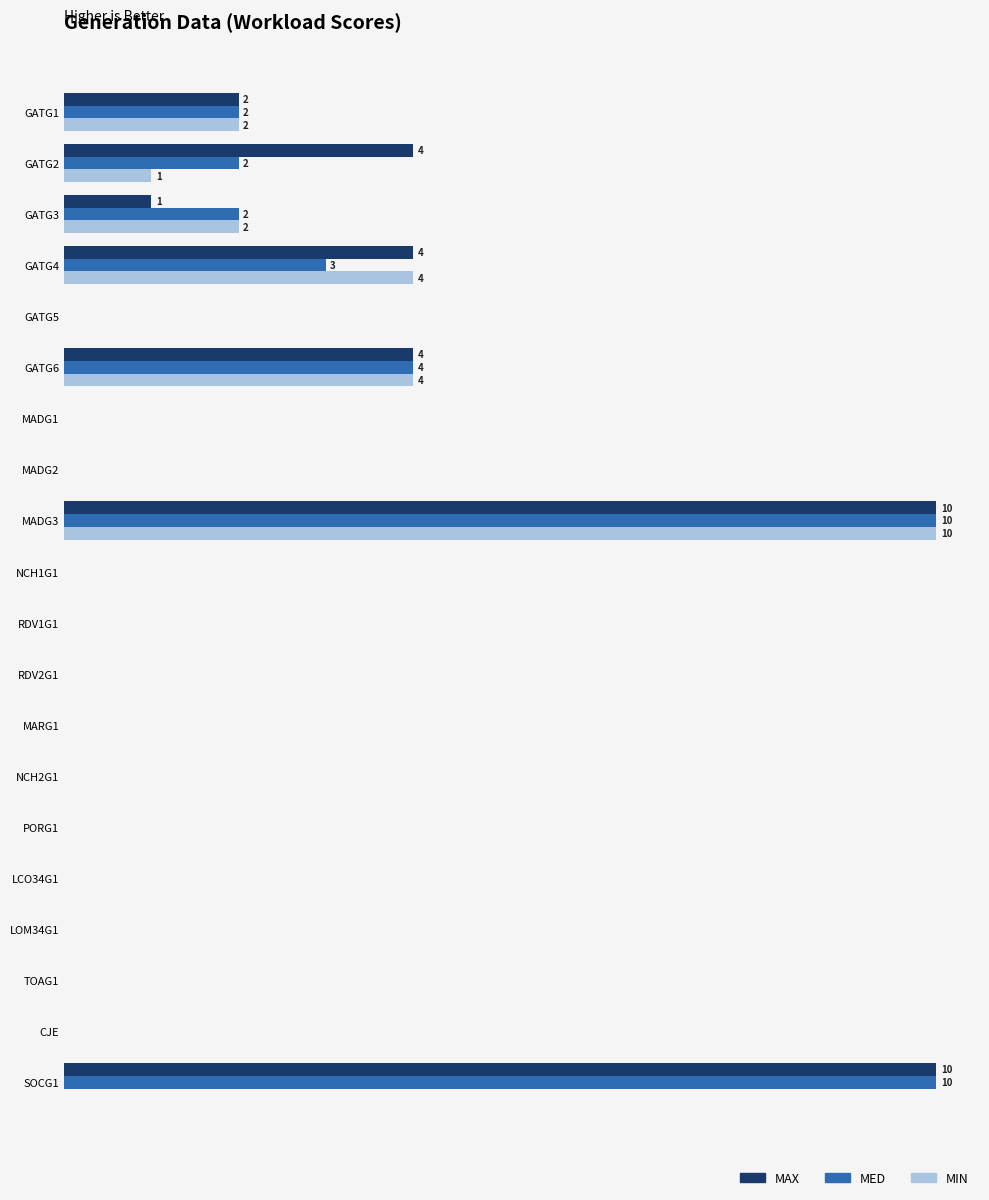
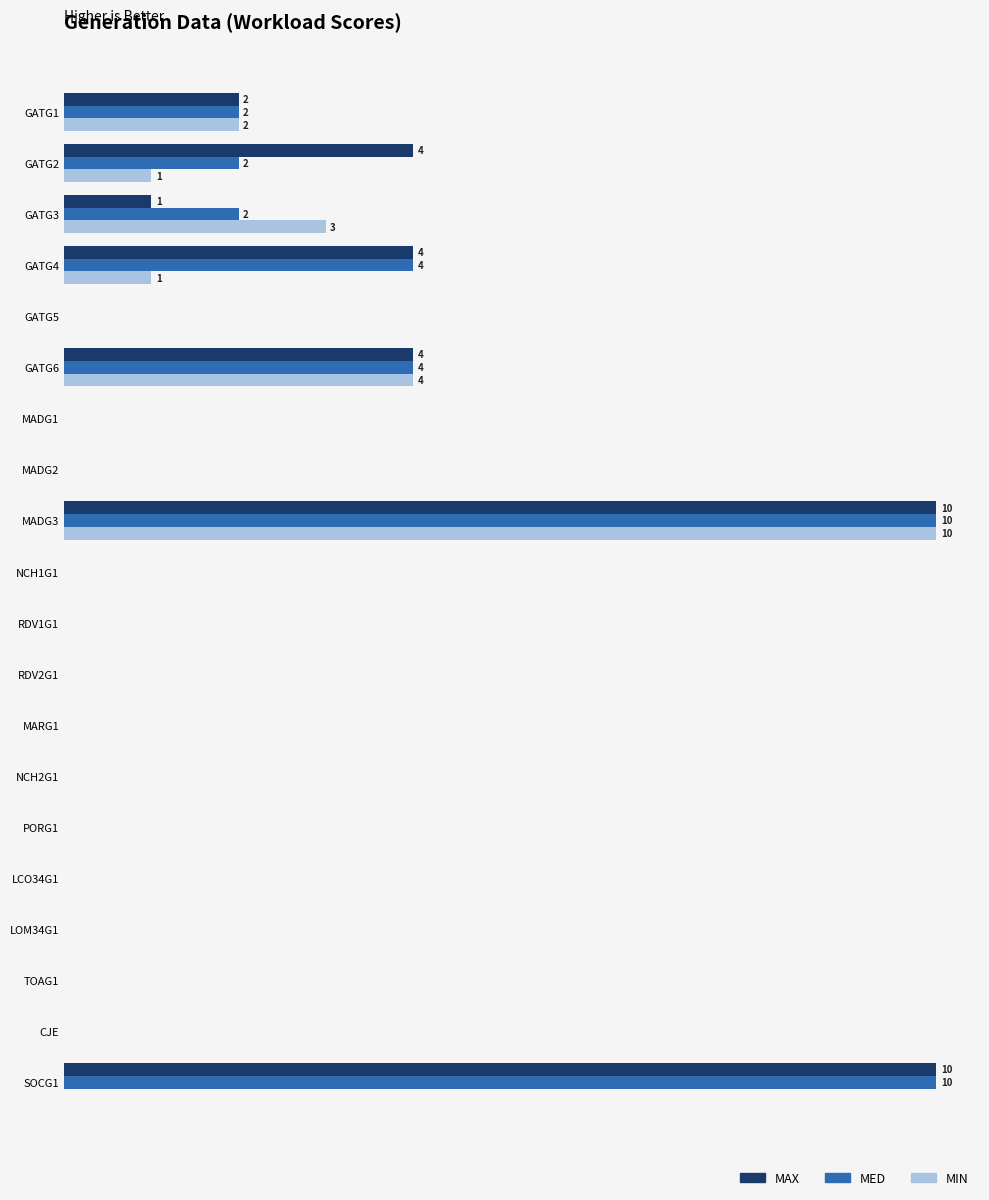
  {
    "MAX": {
      "GATG1": 2,
      "GATG2": 4,
      "GATG3": 1,
      "GATG4": 4,
      "GATG6": 4,
      "MADG3": 10,
      "SOCG1": 10
    },
    "MED": {
      "GATG1": 2,
      "GATG2": 2,
      "GATG3": 2,
-     "GATG4": 3,
+     "GATG4": 4,
      "GATG6": 4,
      "MADG3": 10,
      "SOCG1": 10
    },
    "MIN": {
      "GATG1": 2,
      "GATG2": 1,
-     "GATG3": 2,
-     "GATG4": 4,
+     "GATG3": 3,
+     "GATG4": 1,
      "GATG6": 4,
      "MADG3": 10
    }
  }
